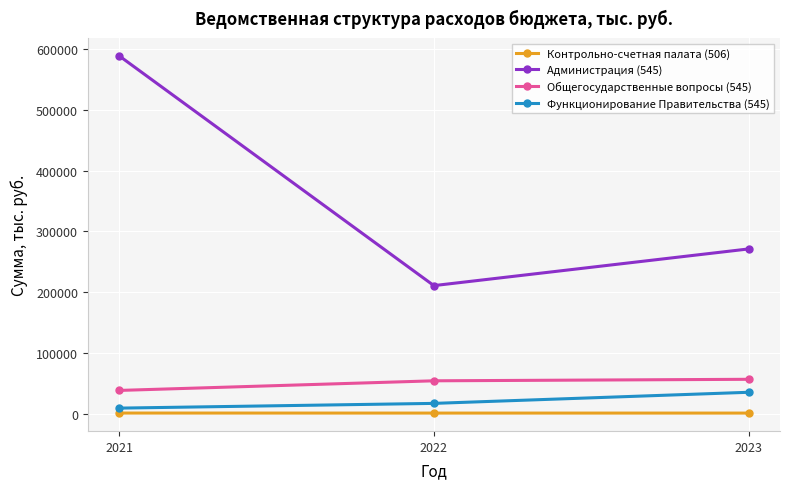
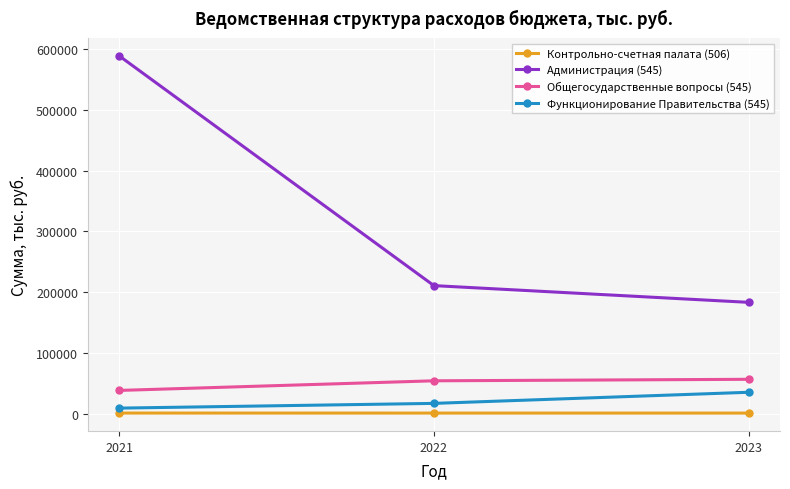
  {
    "Контрольно-счетная палата (506)": {
      "2021": 0,
      "2022": 0,
      "2023": 0
    },
    "Администрация (545)": {
      "2021": 590000,
      "2022": 210000,
-     "2023": 270000
+     "2023": 180000
    },
    "Общегосударственные вопросы (545)": {
      "2021": 40000,
      "2022": 50000,
      "2023": 60000
    },
    "Функционирование Правительства (545)": {
      "2021": 10000,
      "2022": 20000,
      "2023": 40000
    }
  }
